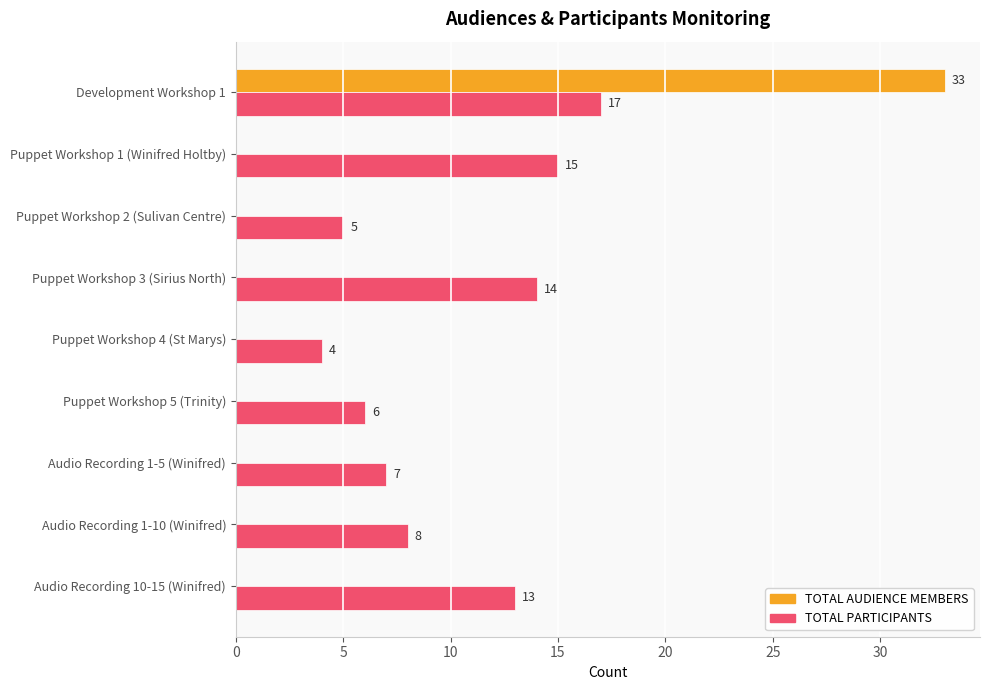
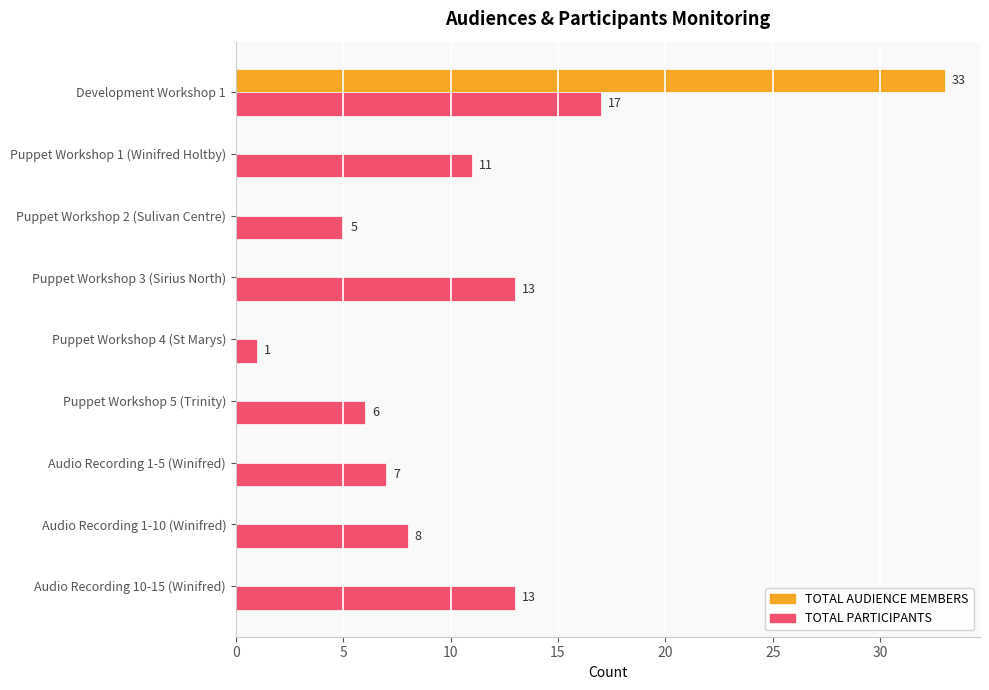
  {
    "TOTAL AUDIENCE MEMBERS": {
      "Development Workshop 1": 33
    },
    "TOTAL PARTICIPANTS": {
      "Development Workshop 1": 17,
-     "Puppet Workshop 1 (Winifred Holtby)": 15,
+     "Puppet Workshop 1 (Winifred Holtby)": 11,
      "Puppet Workshop 2 (Sulivan Centre)": 5,
-     "Puppet Workshop 3 (Sirius North)": 14,
-     "Puppet Workshop 4 (St Marys)": 4,
+     "Puppet Workshop 3 (Sirius North)": 13,
+     "Puppet Workshop 4 (St Marys)": 1,
      "Puppet Workshop 5 (Trinity)": 6,
      "Audio Recording 1-5 (Winifred)": 7,
      "Audio Recording 1-10 (Winifred)": 8,
      "Audio Recording 10-15 (Winifred)": 13
    }
  }
